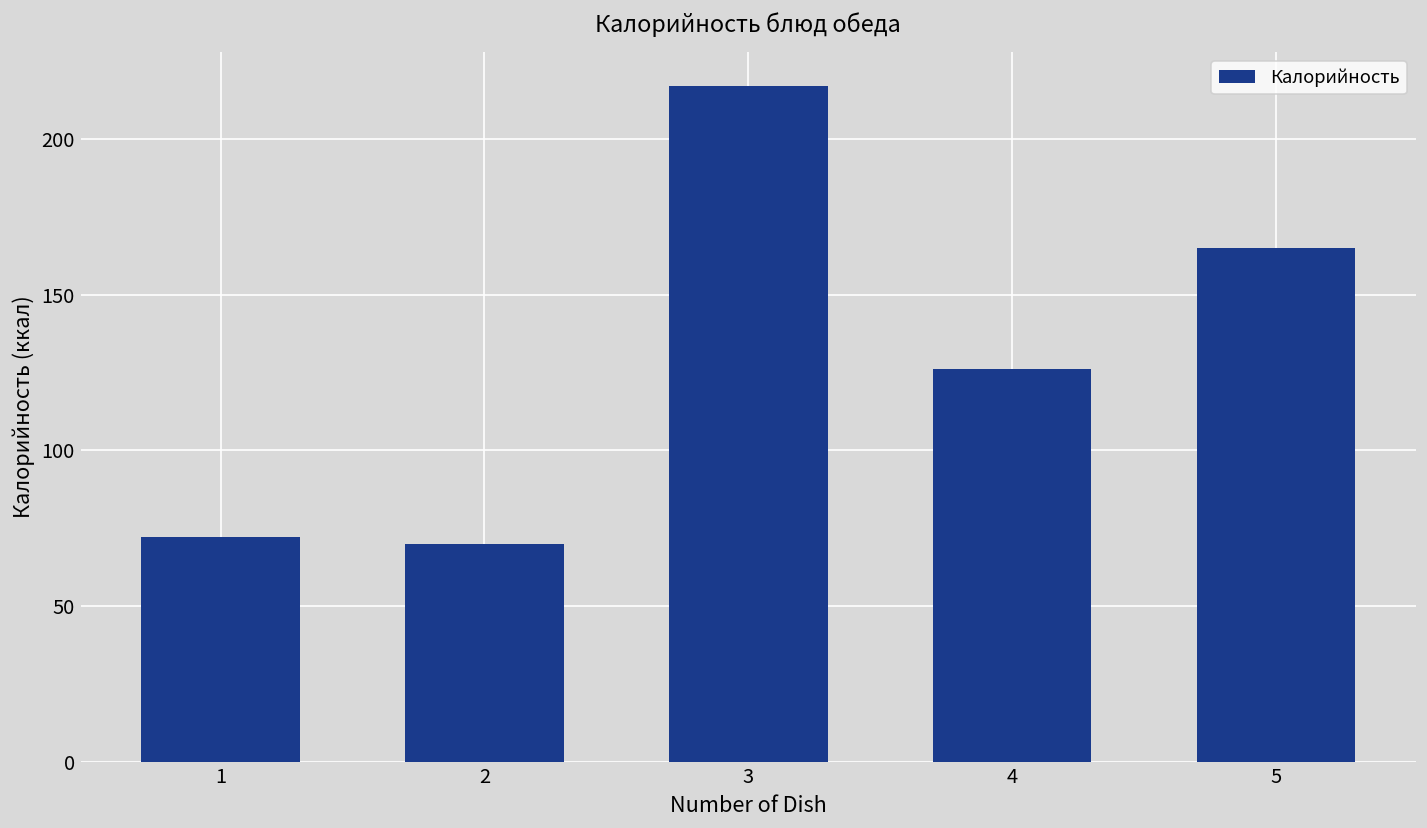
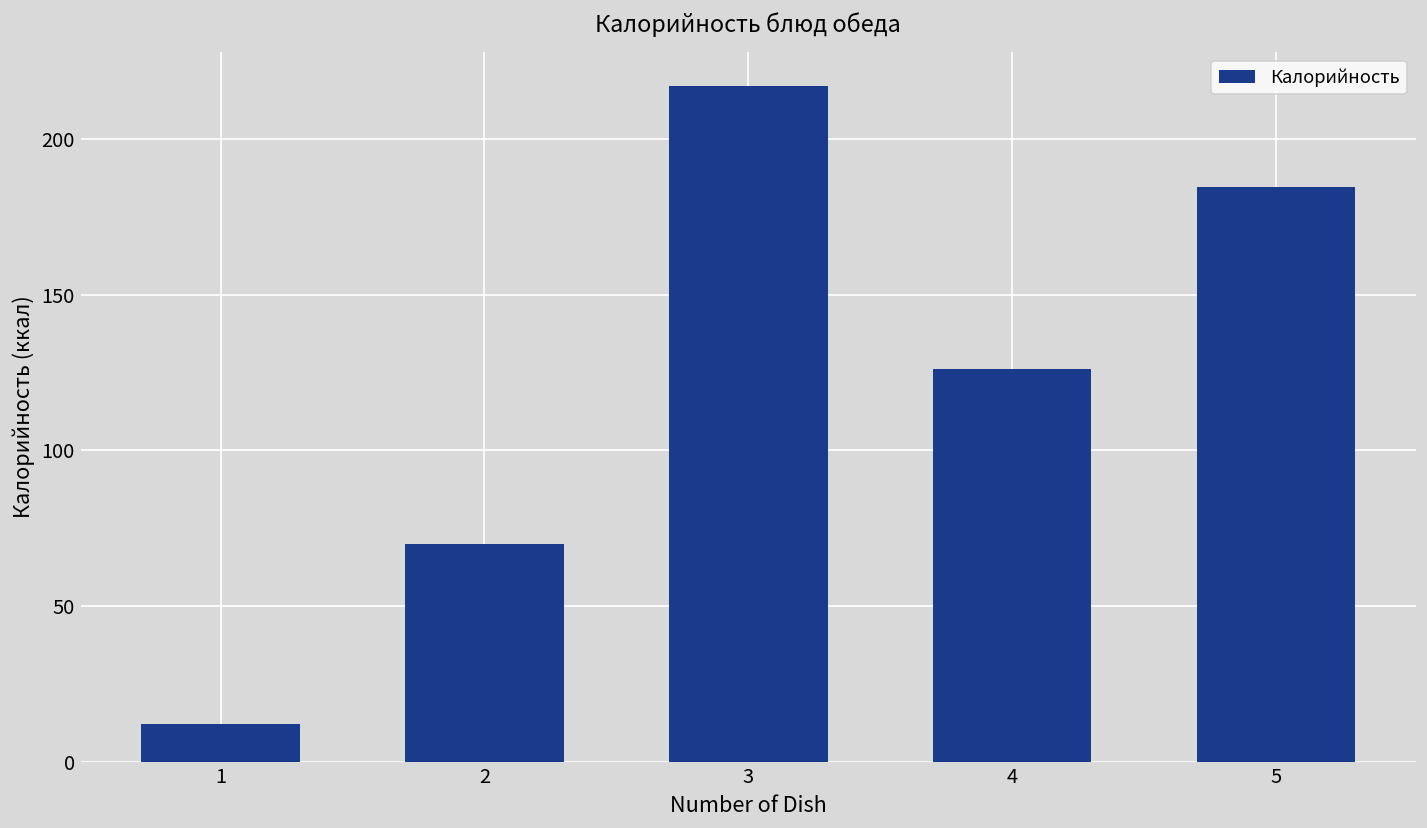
  {
-   "1": 72,
+   "1": 12,
    "2": 70,
    "3": 217,
    "4": 126,
-   "5": 165
+   "5": 185
  }
